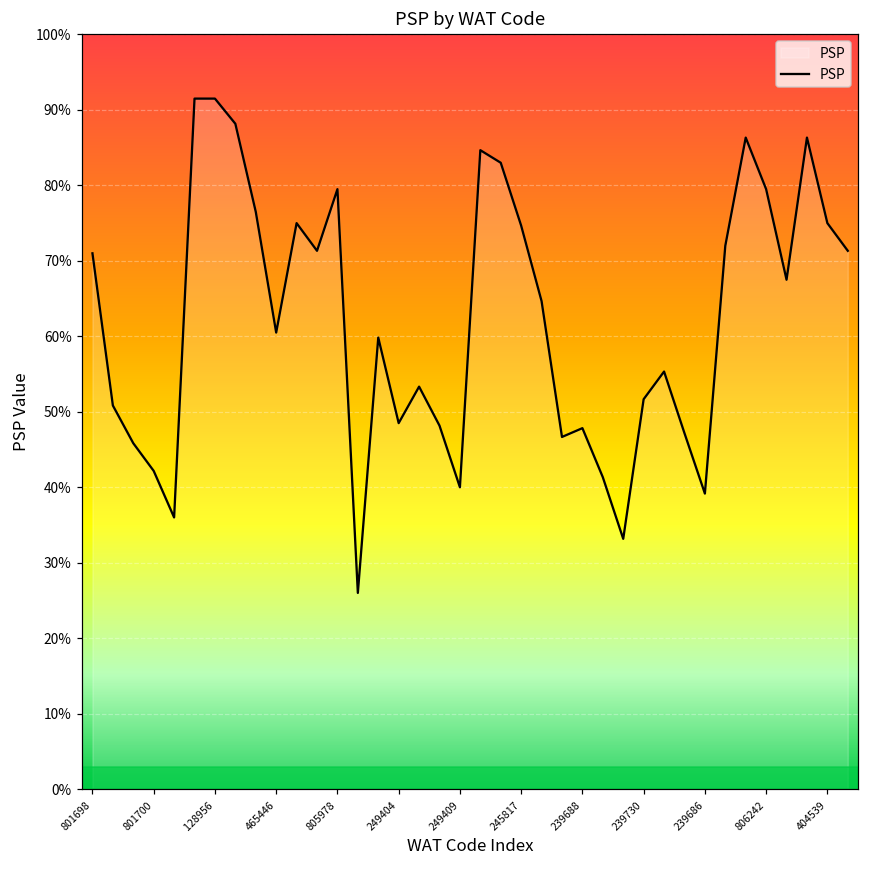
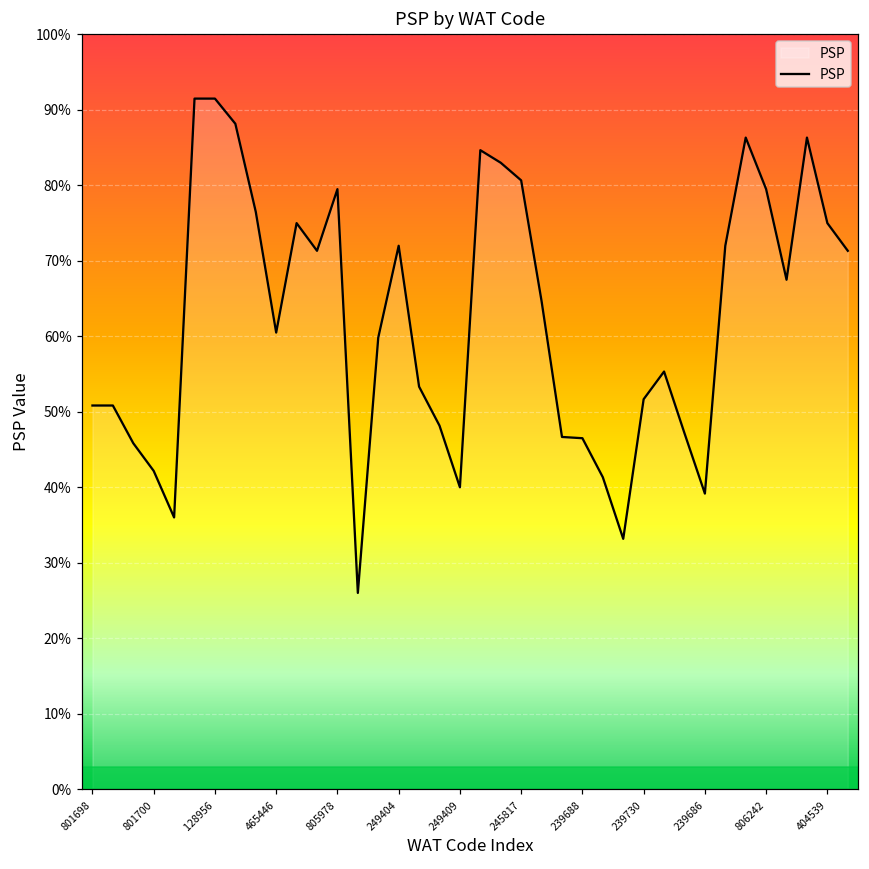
  {
-   "801698": "71%",
+   "801698": "51%",
    "801700": "42%",
    "128956": "92%",
    "465446": "61%",
    "805978": "80%",
-   "249404": "49%",
+   "249404": "72%",
    "249409": "40%",
-   "245817": "75%",
-   "239688": "48%",
+   "245817": "81%",
+   "239688": "47%",
    "239730": "52%",
    "239686": "39%",
    "806242": "80%",
    "404539": "75%"
  }
